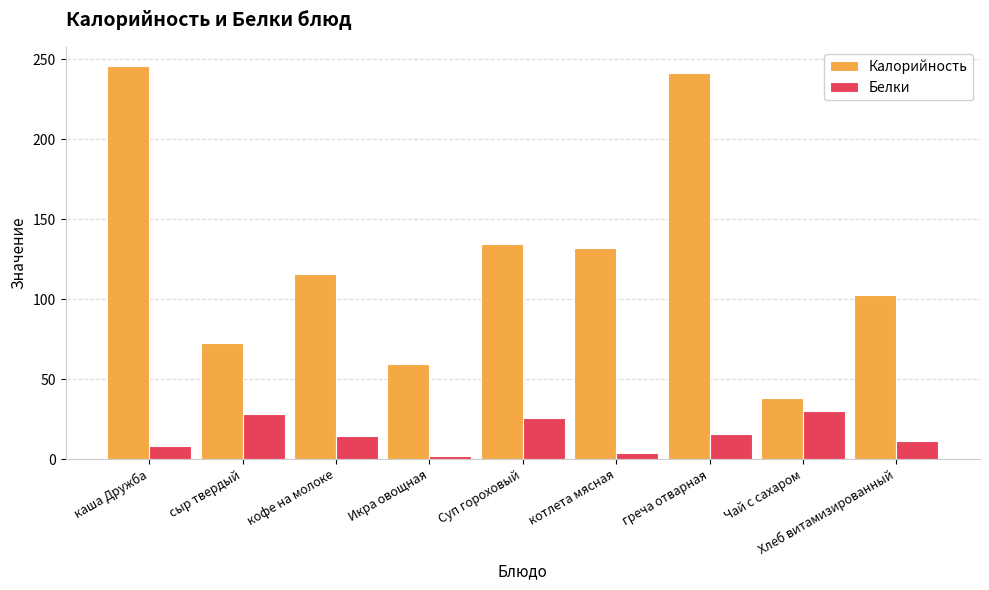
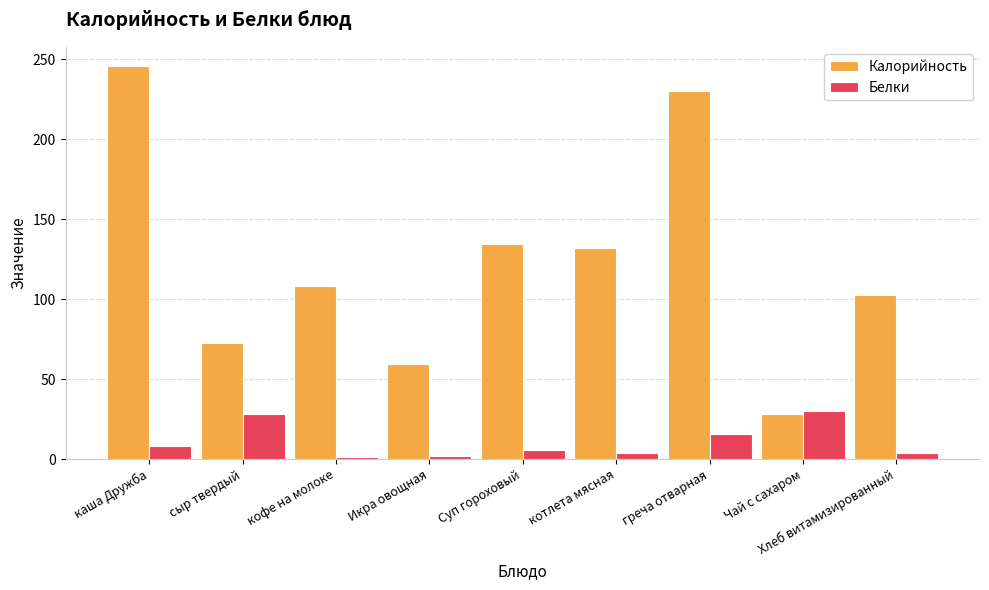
  {
    "Калорийность": {
      "каша Дружба": 246,
      "сыр твердый": 73,
-     "кофе на молоке": 116,
+     "кофе на молоке": 108,
      "Икра овощная": 60,
      "Суп гороховый": 135,
      "котлета мясная": 132,
-     "греча отварная": 242,
-     "Чай с сахаром": 38,
+     "греча отварная": 230,
+     "Чай с сахаром": 28,
      "Хлеб витамизированный": 103
    },
    "Белки": {
      "каша Дружба": 8,
      "сыр твердый": 28,
-     "кофе на молоке": 14,
+     "кофе на молоке": 1,
      "Икра овощная": 2,
-     "Суп гороховый": 26,
+     "Суп гороховый": 5,
      "котлета мясная": 4,
      "греча отварная": 16,
      "Чай с сахаром": 30,
-     "Хлеб витамизированный": 11
+     "Хлеб витамизированный": 4
    }
  }
